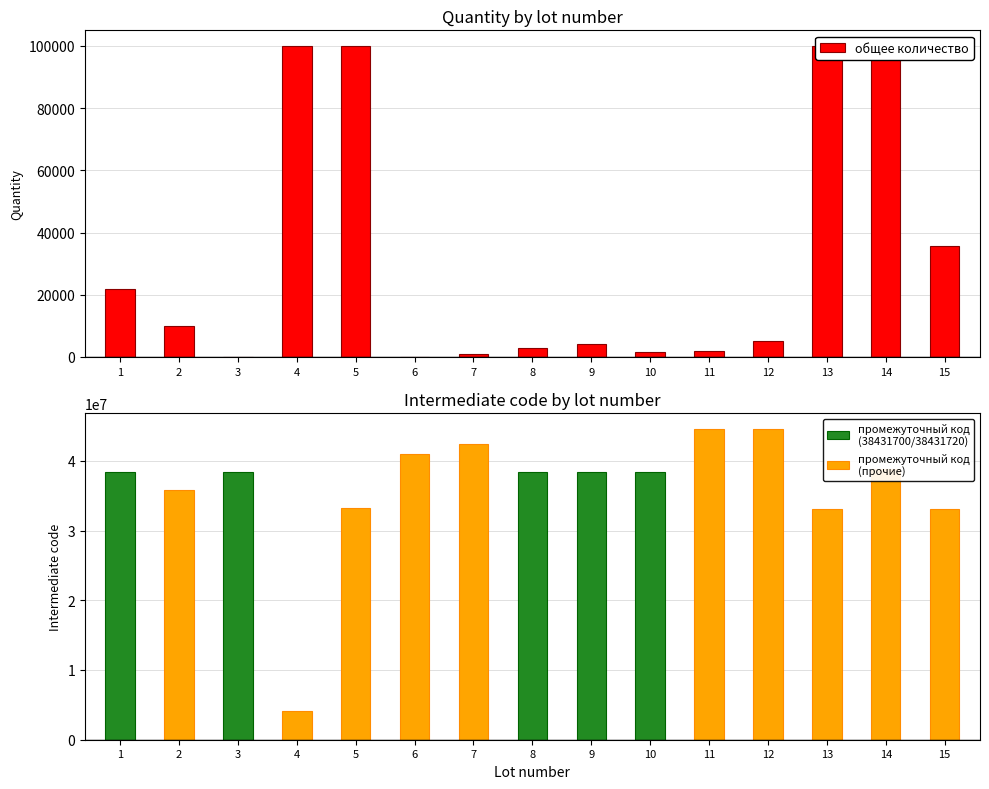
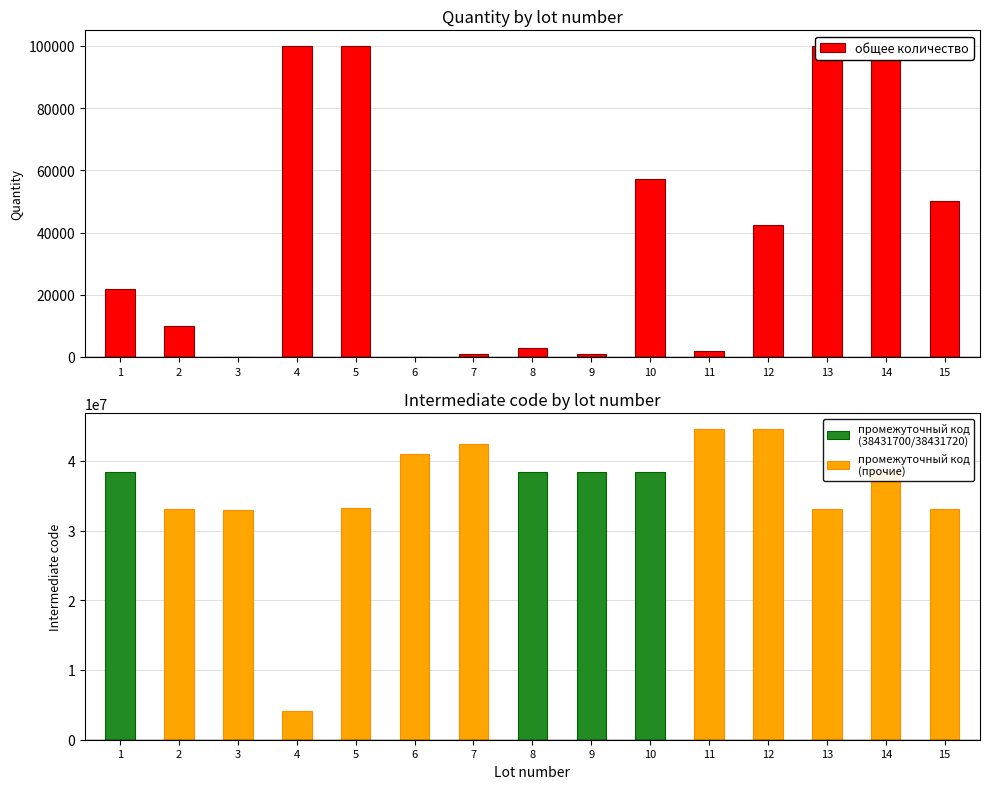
  {
    "Quantity by lot number": {
      "1": 22000,
      "2": 10000,
      "4": 100000,
      "5": 100000,
      "7": 1000,
      "8": 3000,
-     "9": 4000,
-     "10": 2000,
+     "9": 1000,
+     "10": 57000,
      "11": 2000,
-     "12": 5000,
-     "15": 36000
+     "12": 42000,
+     "15": 50000
    },
    "Intermediate code by lot number": {
      "1": 38000000,
-     "2": 36000000,
-     "3": 38000000,
+     "2": 33000000,
+     "3": 33000000,
      "4": 4000000,
      "5": 33000000,
      "6": 41000000,
      "7": 42000000,
      "8": 38000000,
      "9": 38000000,
      "10": 38000000,
      "11": 45000000,
      "12": 45000000,
      "13": 33000000,
      "15": 33000000
    }
  }
